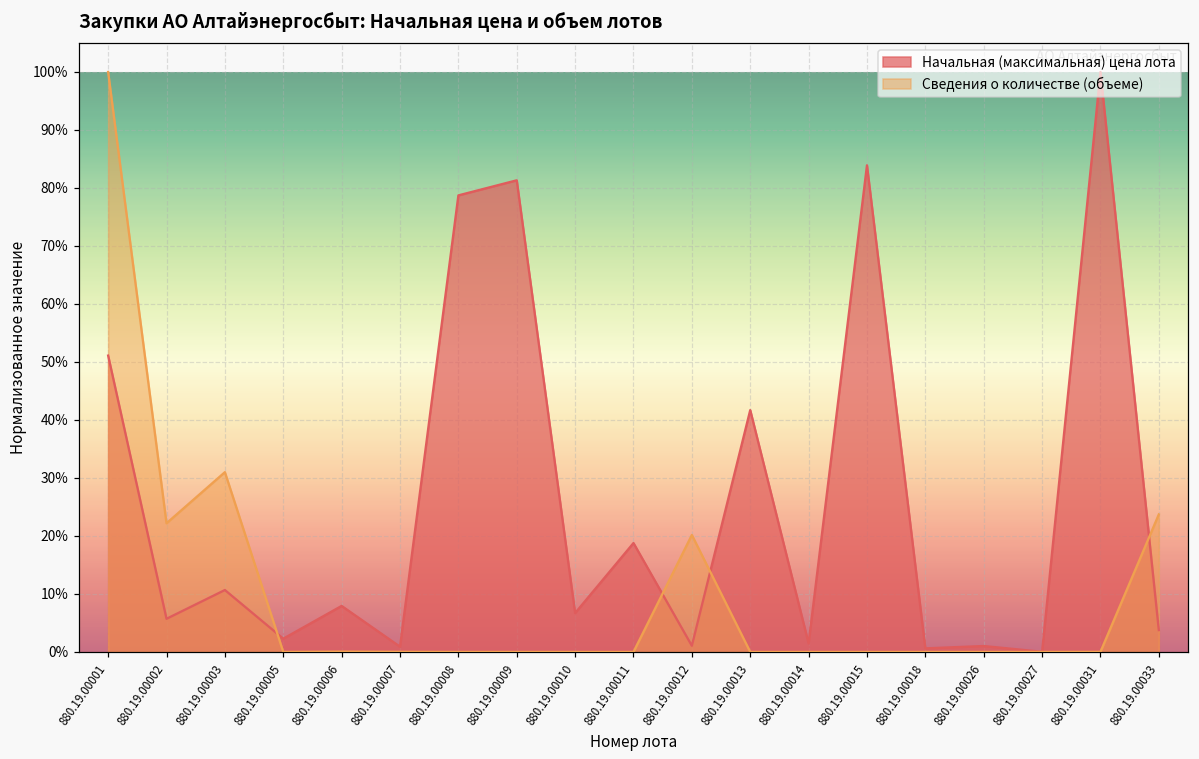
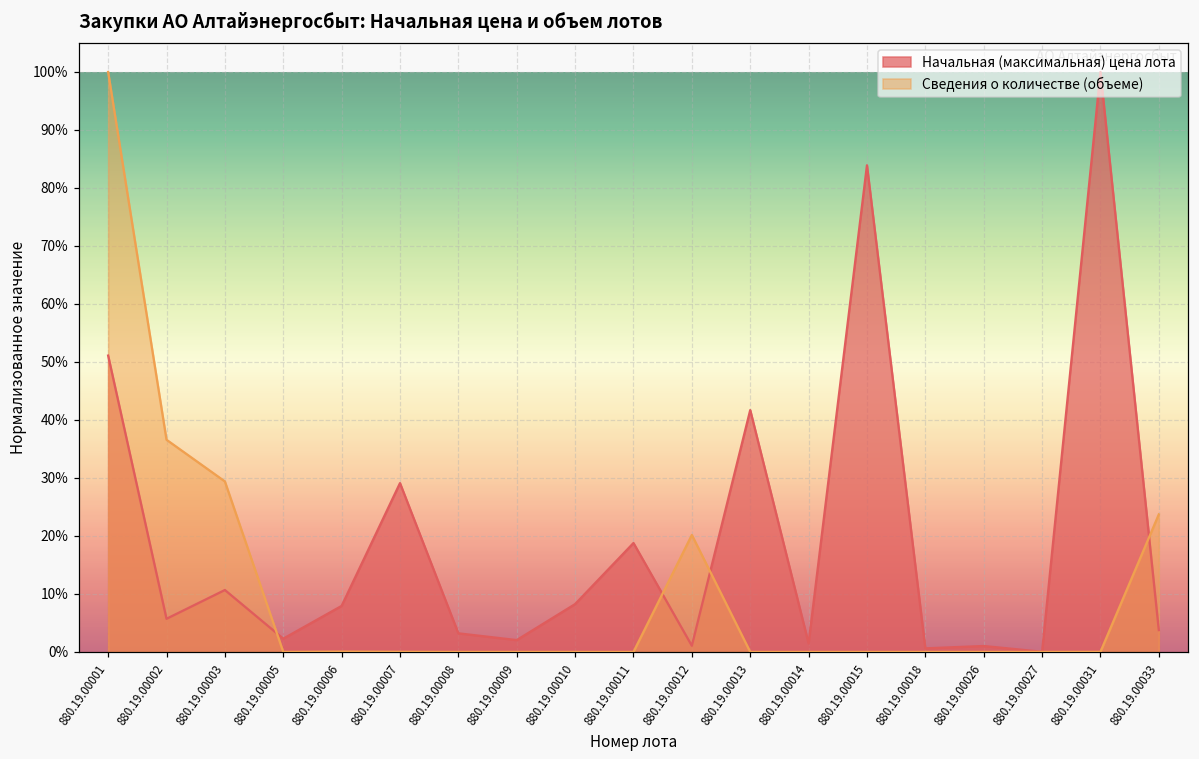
  {
    "Начальная (максимальная) цена лота": {
      "880.19.00001": "51%",
      "880.19.00002": "6%",
      "880.19.00003": "11%",
      "880.19.00005": "2%",
      "880.19.00006": "8%",
-     "880.19.00007": "1%",
-     "880.19.00008": "79%",
-     "880.19.00009": "81%",
-     "880.19.00010": "7%",
+     "880.19.00007": "29%",
+     "880.19.00008": "3%",
+     "880.19.00009": "2%",
+     "880.19.00010": "8%",
      "880.19.00011": "19%",
      "880.19.00012": "1%",
      "880.19.00013": "42%",
      "880.19.00014": "1%",
      "880.19.00015": "84%",
      "880.19.00018": "1%",
      "880.19.00026": "1%",
      "880.19.00033": "4%"
    },
    "Сведения о количестве (объеме)": {
      "880.19.00001": "100%",
-     "880.19.00002": "22%",
-     "880.19.00003": "31%",
+     "880.19.00002": "37%",
+     "880.19.00003": "29%",
      "880.19.00005": "0%",
      "880.19.00006": "0%",
      "880.19.00007": "0%",
      "880.19.00008": "0%",
      "880.19.00009": "0%",
      "880.19.00010": "0%",
      "880.19.00011": "0%",
      "880.19.00012": "20%",
      "880.19.00013": "0%",
      "880.19.00014": "0%",
      "880.19.00015": "0%",
      "880.19.00018": "0%",
      "880.19.00026": "0%",
      "880.19.00031": "0%",
      "880.19.00033": "24%"
    }
  }
